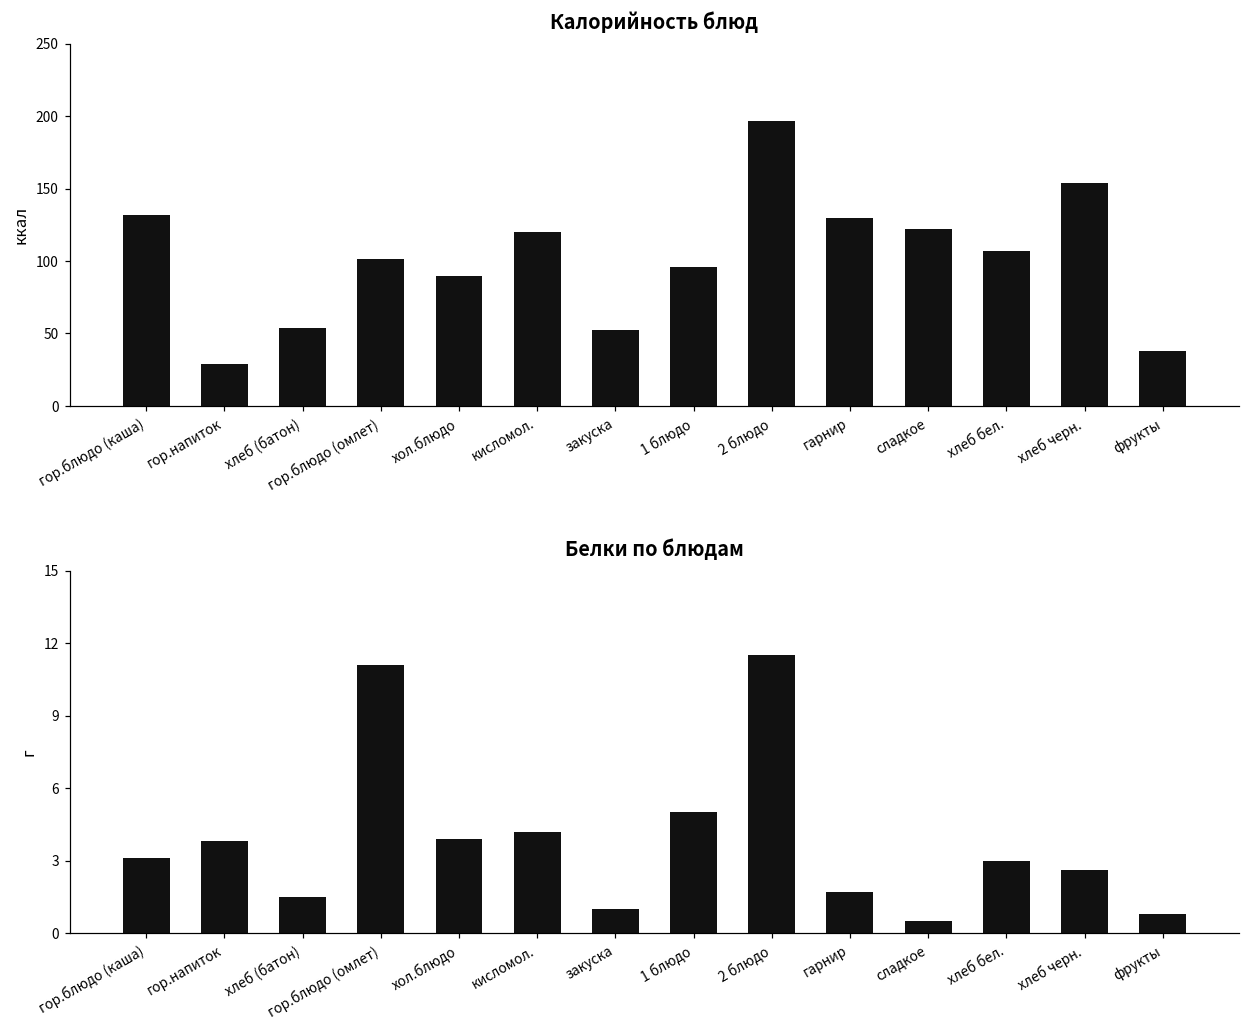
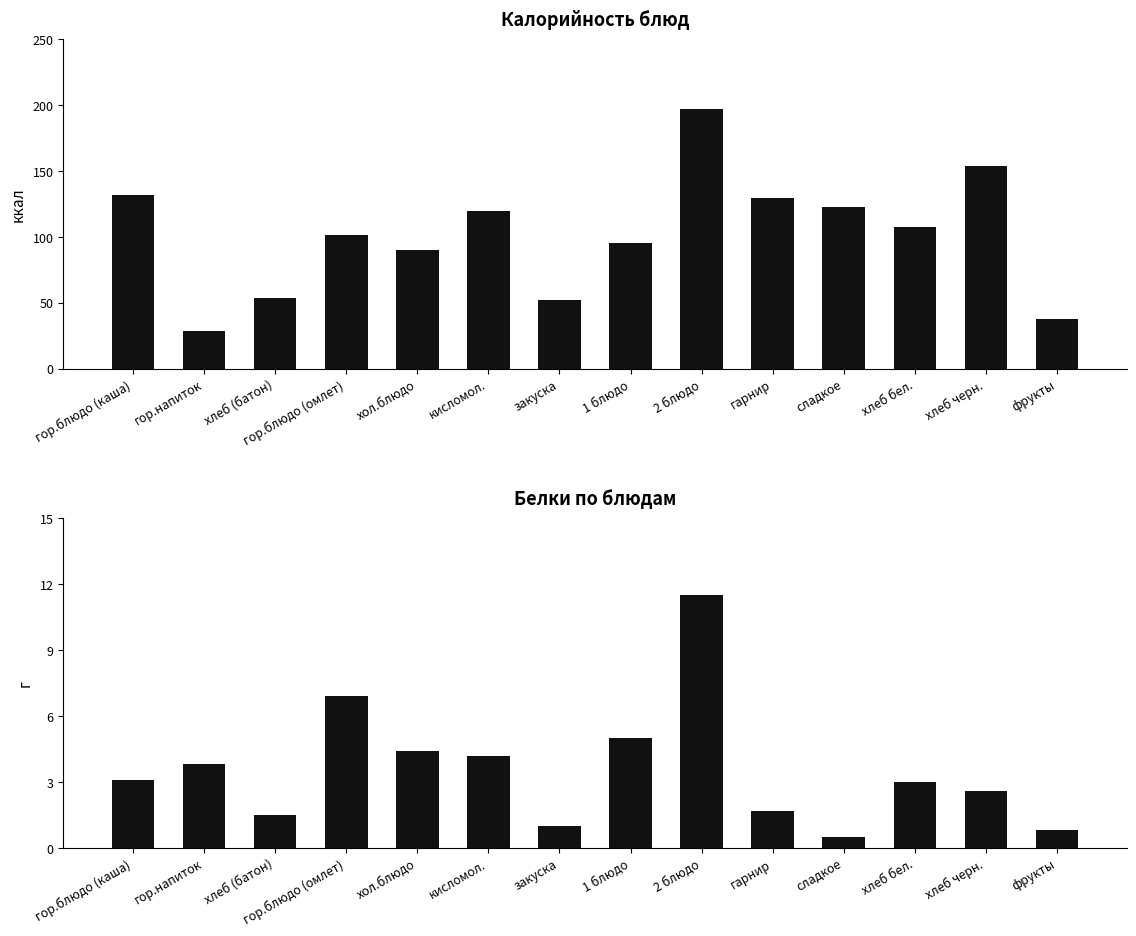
  {
    "Калорийность блюд": {
      "гор.блюдо (каша)": 132,
      "гор.напиток": 29,
      "хлеб (батон)": 54,
      "гор.блюдо (омлет)": 102,
      "хол.блюдо": 90,
      "кисломол.": 120,
      "закуска": 52,
      "1 блюдо": 96,
      "2 блюдо": 197,
      "гарнир": 129,
      "сладкое": 122,
      "хлеб бел.": 107,
      "хлеб черн.": 154,
      "фрукты": 38
    },
    "Белки по блюдам": {
      "гор.блюдо (каша)": 3.1,
      "гор.напиток": 3.8,
      "хлеб (батон)": 1.5,
-     "гор.блюдо (омлет)": 11.1,
-     "хол.блюдо": 3.9,
+     "гор.блюдо (омлет)": 6.9,
+     "хол.блюдо": 4.4,
      "кисломол.": 4.2,
      "закуска": 1.0,
      "1 блюдо": 5.0,
      "2 блюдо": 11.5,
      "гарнир": 1.7,
      "сладкое": 0.5,
      "хлеб бел.": 3.0,
      "хлеб черн.": 2.6,
      "фрукты": 0.8
    }
  }
